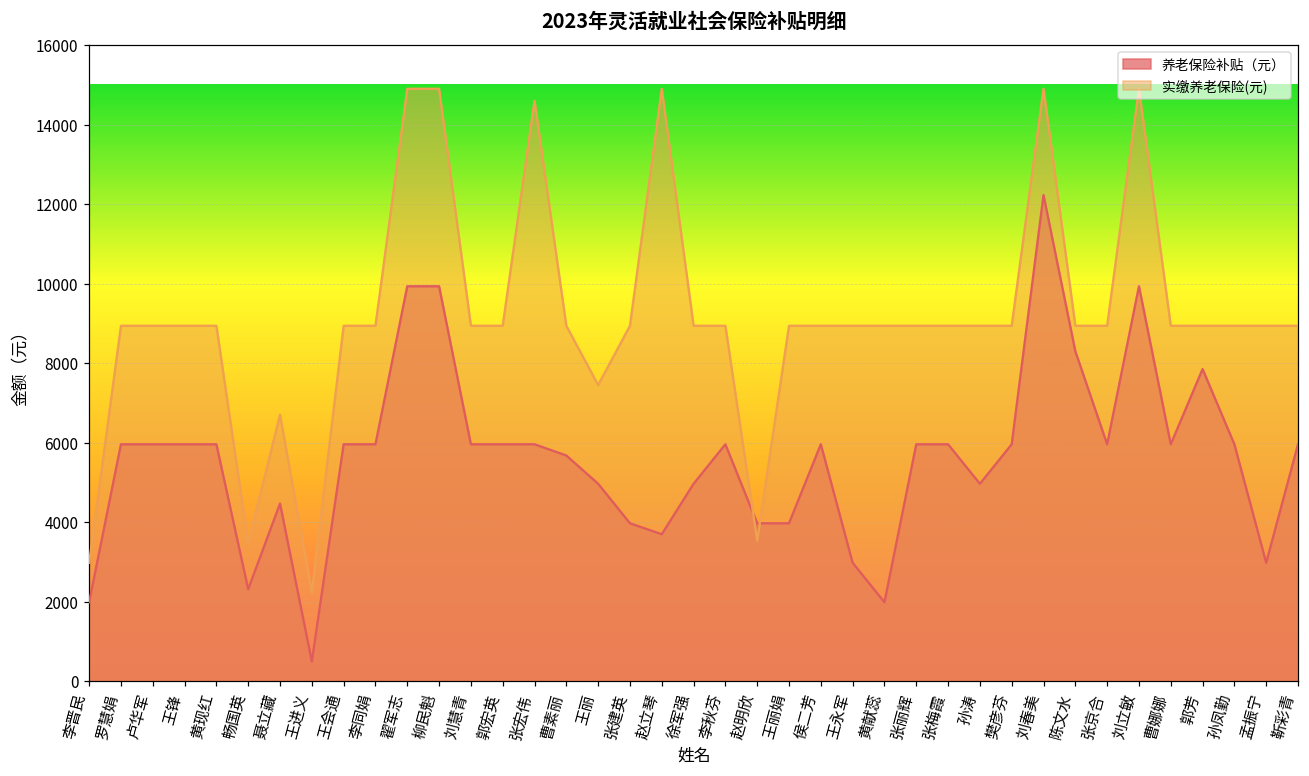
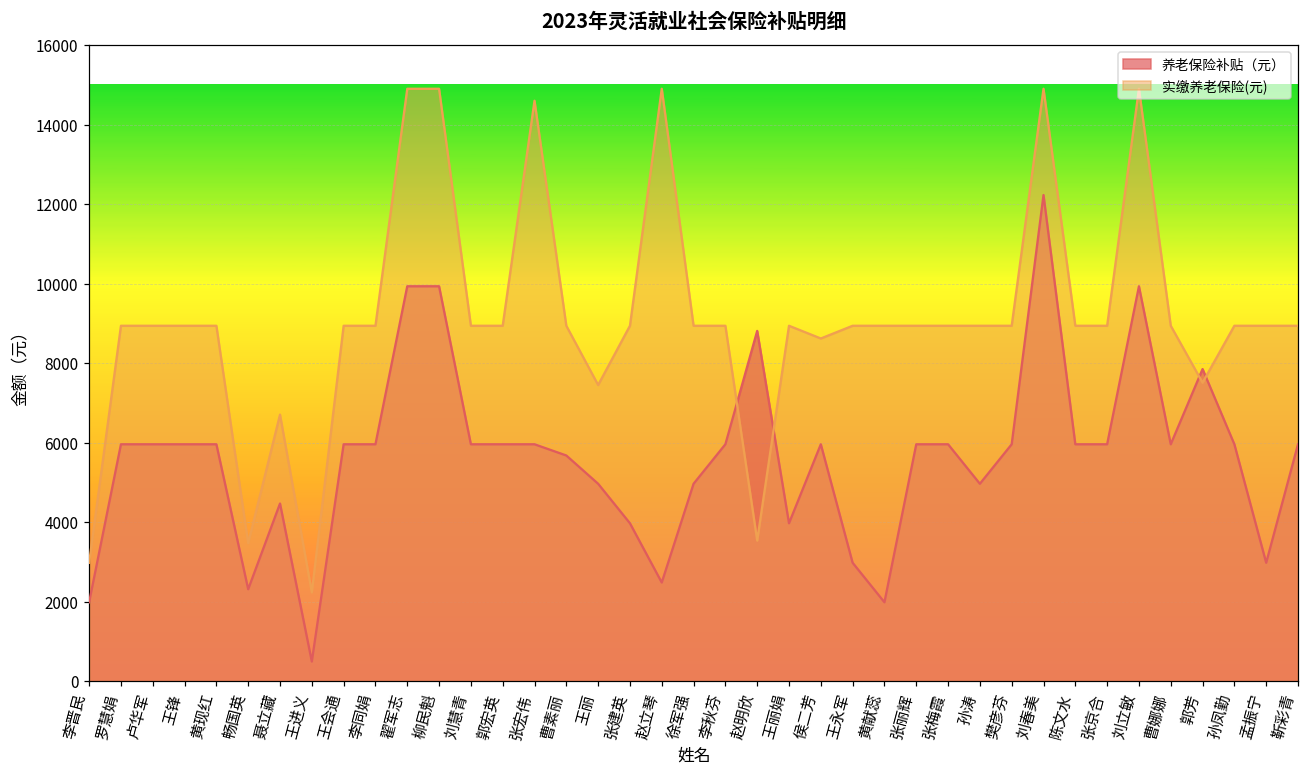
  {
    "养老保险补贴（元）": {
      "李晋民": 2000,
      "罗慧娟": 6000,
      "卢华军": 6000,
      "王锋": 6000,
      "黄现红": 6000,
      "畅国英": 2300,
      "聂立藏": 4500,
      "王进义": 500,
      "王会通": 6000,
      "李同娟": 6000,
      "翟军志": 9900,
      "柳民魁": 9900,
      "刘慧青": 6000,
      "郭宏英": 6000,
      "张宏伟": 6000,
      "曹素丽": 5700,
      "王丽": 5000,
      "张建英": 4000,
-     "赵立琴": 3700,
+     "赵立琴": 2500,
      "徐军强": 5000,
      "李秋芬": 6000,
-     "赵明欣": 4000,
+     "赵明欣": 8800,
      "王丽娟": 4000,
      "侯二芳": 6000,
      "王永军": 3000,
      "黄献蕊": 2000,
      "张丽辉": 6000,
      "张梅霞": 6000,
      "孙涛": 5000,
      "樊彦芬": 6000,
      "刘春美": 12200,
-     "陈文水": 8300,
+     "陈文水": 6000,
      "张京合": 6000,
      "刘立敏": 9900,
      "曹娜娜": 6000,
      "郭芳": 7900,
      "孙凤勤": 6000,
      "孟振宁": 3000,
      "靳彩青": 6000
    },
    "实缴养老保险(元)": {
      "李晋民": 3000,
      "罗慧娟": 8900,
      "卢华军": 8900,
      "王锋": 8900,
      "黄现红": 8900,
      "畅国英": 3500,
      "聂立藏": 6700,
      "王进义": 2200,
      "王会通": 8900,
      "李同娟": 8900,
      "翟军志": 14900,
      "柳民魁": 14900,
      "刘慧青": 8900,
      "郭宏英": 8900,
      "张宏伟": 14600,
      "曹素丽": 8900,
      "王丽": 7500,
      "张建英": 8900,
      "赵立琴": 14900,
      "徐军强": 8900,
      "李秋芬": 8900,
      "赵明欣": 3500,
      "王丽娟": 8900,
-     "侯二芳": 8900,
+     "侯二芳": 8600,
      "王永军": 8900,
      "黄献蕊": 8900,
      "张丽辉": 8900,
      "张梅霞": 8900,
      "孙涛": 8900,
      "樊彦芬": 8900,
      "刘春美": 14900,
      "陈文水": 8900,
      "张京合": 8900,
      "曹娜娜": 8900,
-     "郭芳": 8900,
+     "郭芳": 7500,
      "孙凤勤": 8900,
      "孟振宁": 8900,
      "靳彩青": 8900
    }
  }
